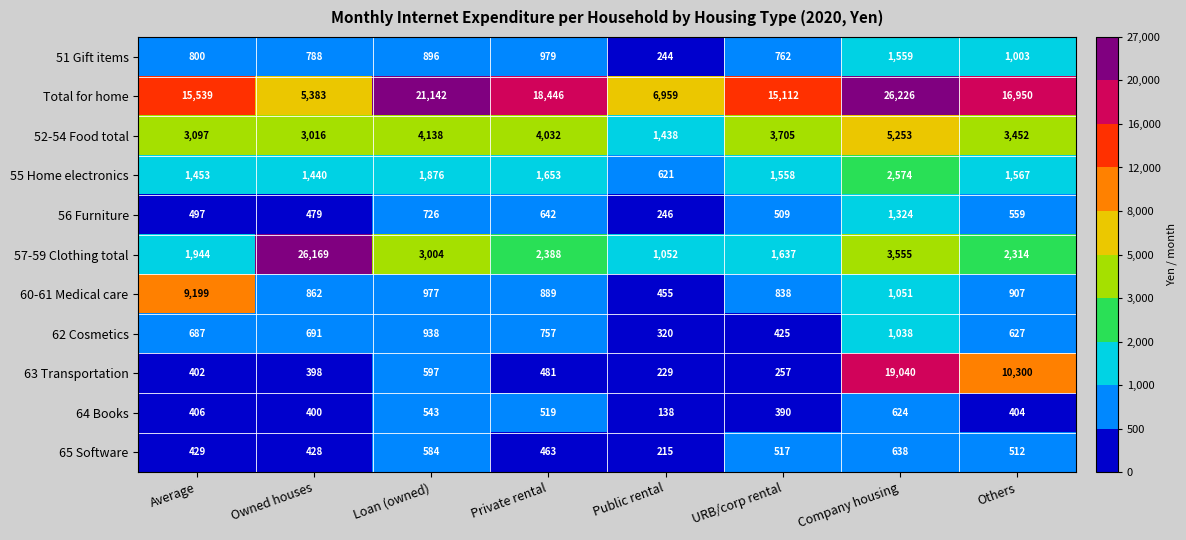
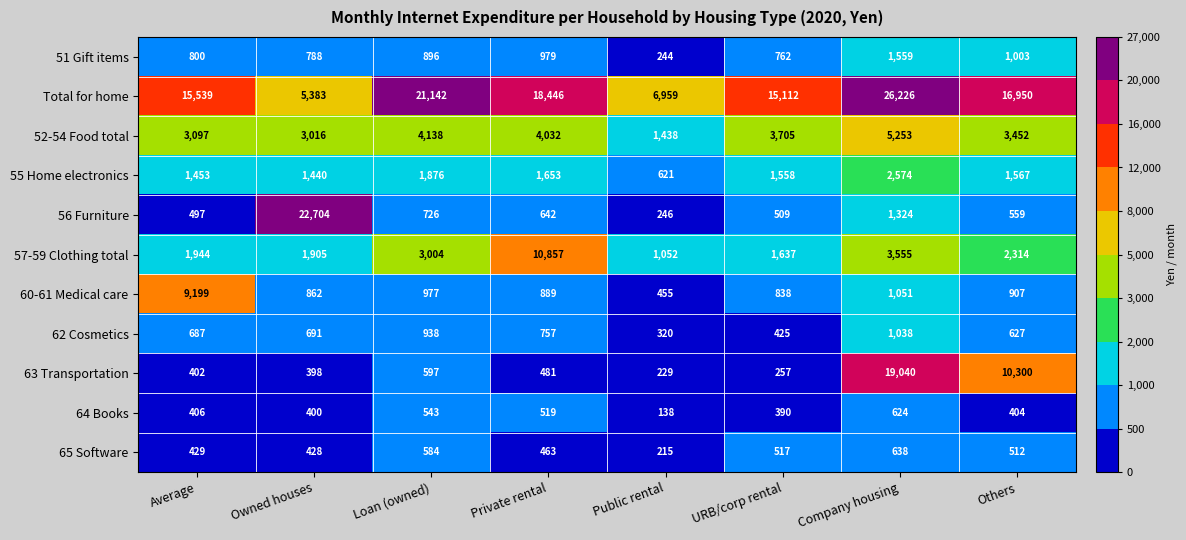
  {
    "51 Gift items": {
      "Average": "800",
      "Owned houses": "788",
      "Loan (owned)": "896",
      "Private rental": "979",
      "Public rental": "244",
      "URB/corp rental": "762",
      "Company housing": "1,559",
      "Others": "1,003"
    },
    "Total for home": {
      "Average": "15,539",
      "Owned houses": "5,383",
      "Loan (owned)": "21,142",
      "Private rental": "18,446",
      "Public rental": "6,959",
      "URB/corp rental": "15,112",
      "Company housing": "26,226",
      "Others": "16,950"
    },
    "52-54 Food total": {
      "Average": "3,097",
      "Owned houses": "3,016",
      "Loan (owned)": "4,138",
      "Private rental": "4,032",
      "Public rental": "1,438",
      "URB/corp rental": "3,705",
      "Company housing": "5,253",
      "Others": "3,452"
    },
    "55 Home electronics": {
      "Average": "1,453",
      "Owned houses": "1,440",
      "Loan (owned)": "1,876",
      "Private rental": "1,653",
      "Public rental": "621",
      "URB/corp rental": "1,558",
      "Company housing": "2,574",
      "Others": "1,567"
    },
    "56 Furniture": {
      "Average": "497",
-     "Owned houses": "479",
+     "Owned houses": "22,704",
      "Loan (owned)": "726",
      "Private rental": "642",
      "Public rental": "246",
      "URB/corp rental": "509",
      "Company housing": "1,324",
      "Others": "559"
    },
    "57-59 Clothing total": {
      "Average": "1,944",
-     "Owned houses": "26,169",
+     "Owned houses": "1,905",
      "Loan (owned)": "3,004",
-     "Private rental": "2,388",
+     "Private rental": "10,857",
      "Public rental": "1,052",
      "URB/corp rental": "1,637",
      "Company housing": "3,555",
      "Others": "2,314"
    },
    "60-61 Medical care": {
      "Average": "9,199",
      "Owned houses": "862",
      "Loan (owned)": "977",
      "Private rental": "889",
      "Public rental": "455",
      "URB/corp rental": "838",
      "Company housing": "1,051",
      "Others": "907"
    },
    "62 Cosmetics": {
      "Average": "687",
      "Owned houses": "691",
      "Loan (owned)": "938",
      "Private rental": "757",
      "Public rental": "320",
      "URB/corp rental": "425",
      "Company housing": "1,038",
      "Others": "627"
    },
    "63 Transportation": {
      "Average": "402",
      "Owned houses": "398",
      "Loan (owned)": "597",
      "Private rental": "481",
      "Public rental": "229",
      "URB/corp rental": "257",
      "Company housing": "19,040",
      "Others": "10,300"
    },
    "64 Books": {
      "Average": "406",
      "Owned houses": "400",
      "Loan (owned)": "543",
      "Private rental": "519",
      "Public rental": "138",
      "URB/corp rental": "390",
      "Company housing": "624",
      "Others": "404"
    },
    "65 Software": {
      "Average": "429",
      "Owned houses": "428",
      "Loan (owned)": "584",
      "Private rental": "463",
      "Public rental": "215",
      "URB/corp rental": "517",
      "Company housing": "638",
      "Others": "512"
    }
  }
